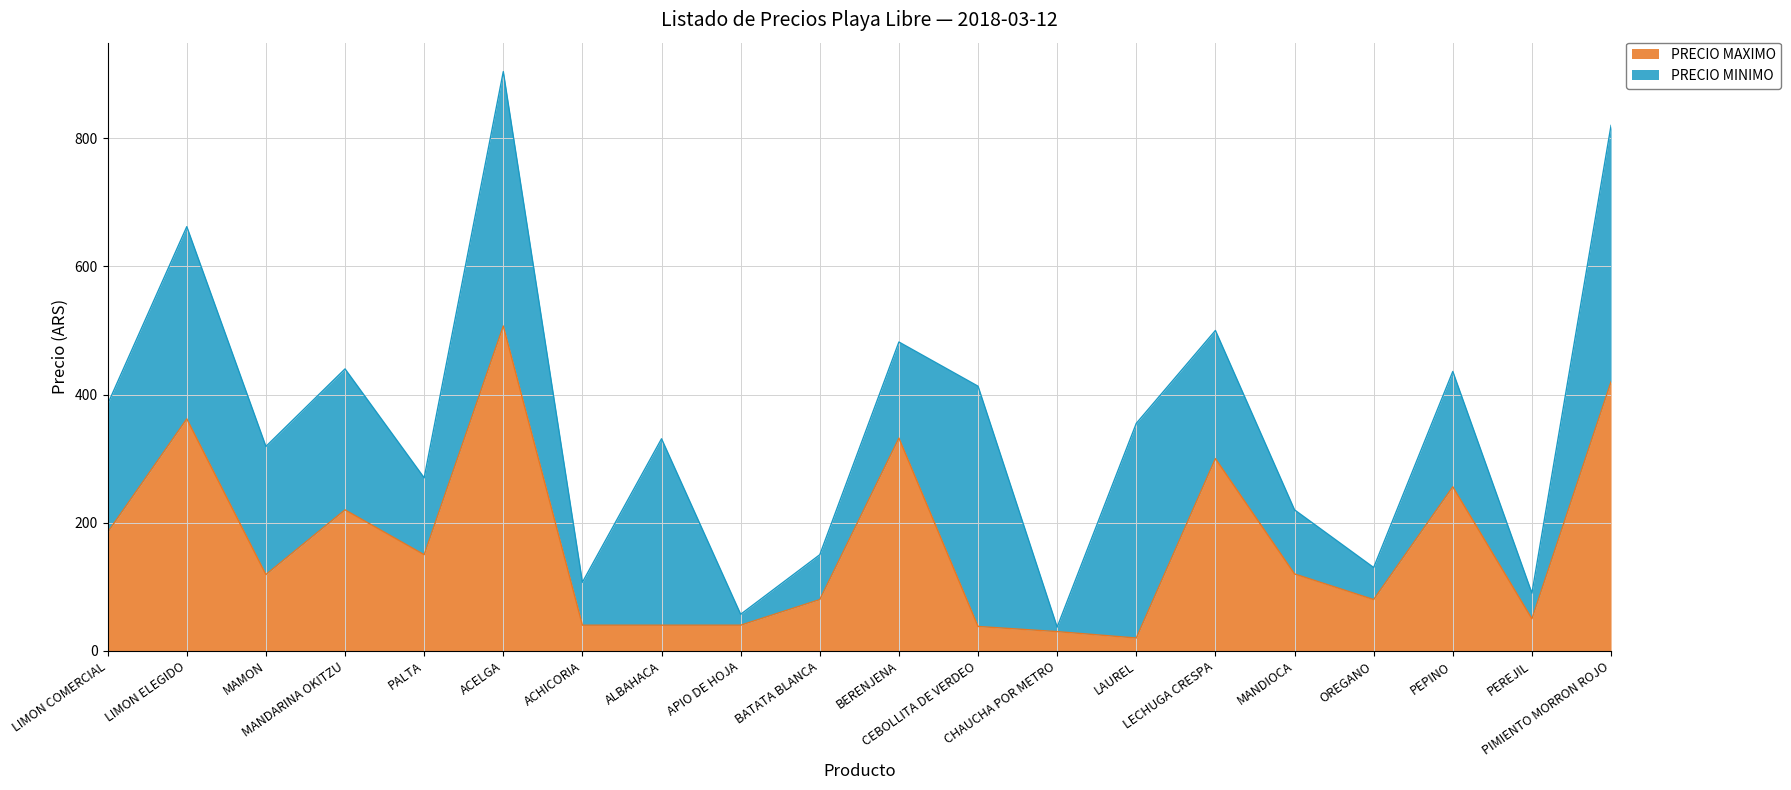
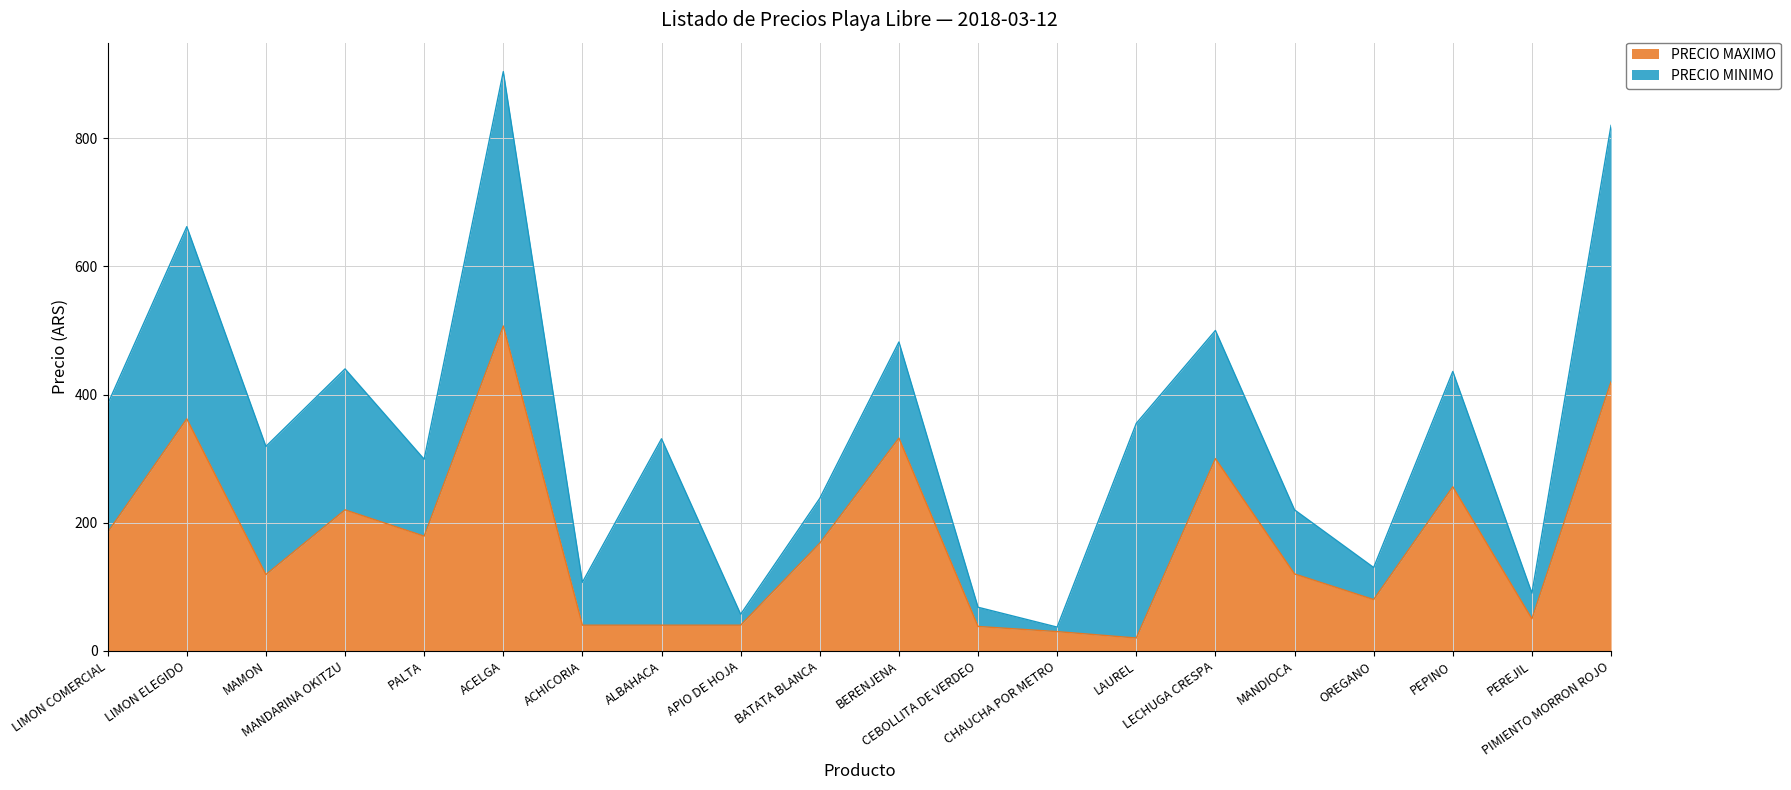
  {
    "PRECIO MAXIMO": {
      "LIMON COMERCIAL": 190,
      "LIMON ELEGIDO": 360,
      "MAMON": 120,
      "MANDARINA OKITZU": 220,
-     "PALTA": 150,
+     "PALTA": 180,
      "ACELGA": 510,
      "ACHICORIA": 40,
      "ALBAHACA": 40,
      "APIO DE HOJA": 40,
-     "BATATA BLANCA": 80,
+     "BATATA BLANCA": 170,
      "BERENJENA": 330,
      "CEBOLLITA DE VERDEO": 40,
      "CHAUCHA POR METRO": 30,
      "LAUREL": 20,
      "LECHUGA CRESPA": 300,
      "MANDIOCA": 120,
      "OREGANO": 80,
      "PEPINO": 260,
      "PEREJIL": 50,
      "PIMIENTO MORRON ROJO": 420
    },
    "PRECIO MINIMO": {
      "LIMON COMERCIAL": 200,
      "LIMON ELEGIDO": 300,
      "MAMON": 200,
      "MANDARINA OKITZU": 220,
      "PALTA": 120,
      "ACELGA": 400,
      "ACHICORIA": 70,
      "ALBAHACA": 290,
      "APIO DE HOJA": 20,
      "BATATA BLANCA": 70,
      "BERENJENA": 150,
-     "CEBOLLITA DE VERDEO": 380,
+     "CEBOLLITA DE VERDEO": 30,
      "CHAUCHA POR METRO": 10,
      "LAUREL": 340,
      "LECHUGA CRESPA": 200,
      "MANDIOCA": 100,
      "OREGANO": 50,
      "PEPINO": 180,
      "PEREJIL": 40,
      "PIMIENTO MORRON ROJO": 400
    }
  }
